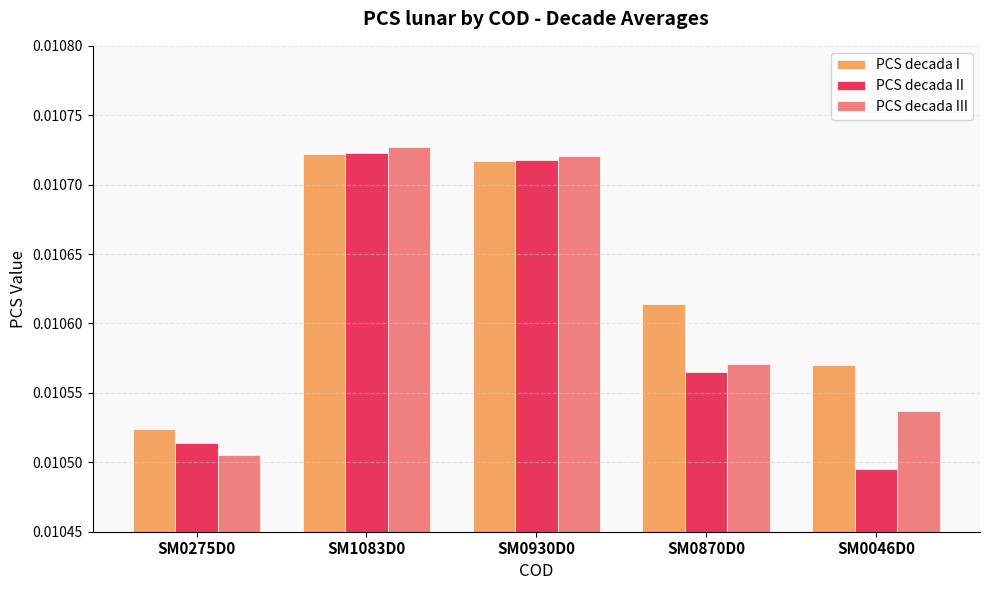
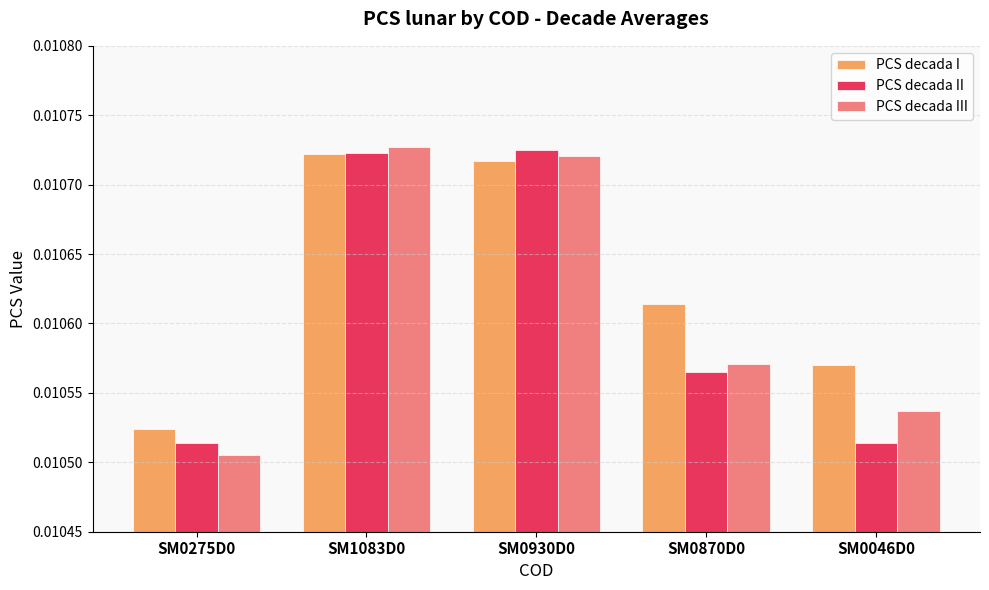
  {
    "PCS decada II": {
      "SM0275D0": 0.010514,
      "SM1083D0": 0.010723,
-     "SM0930D0": 0.010718,
+     "SM0930D0": 0.010725,
      "SM0870D0": 0.010565,
-     "SM0046D0": 0.010495
+     "SM0046D0": 0.010514
    }
  }
